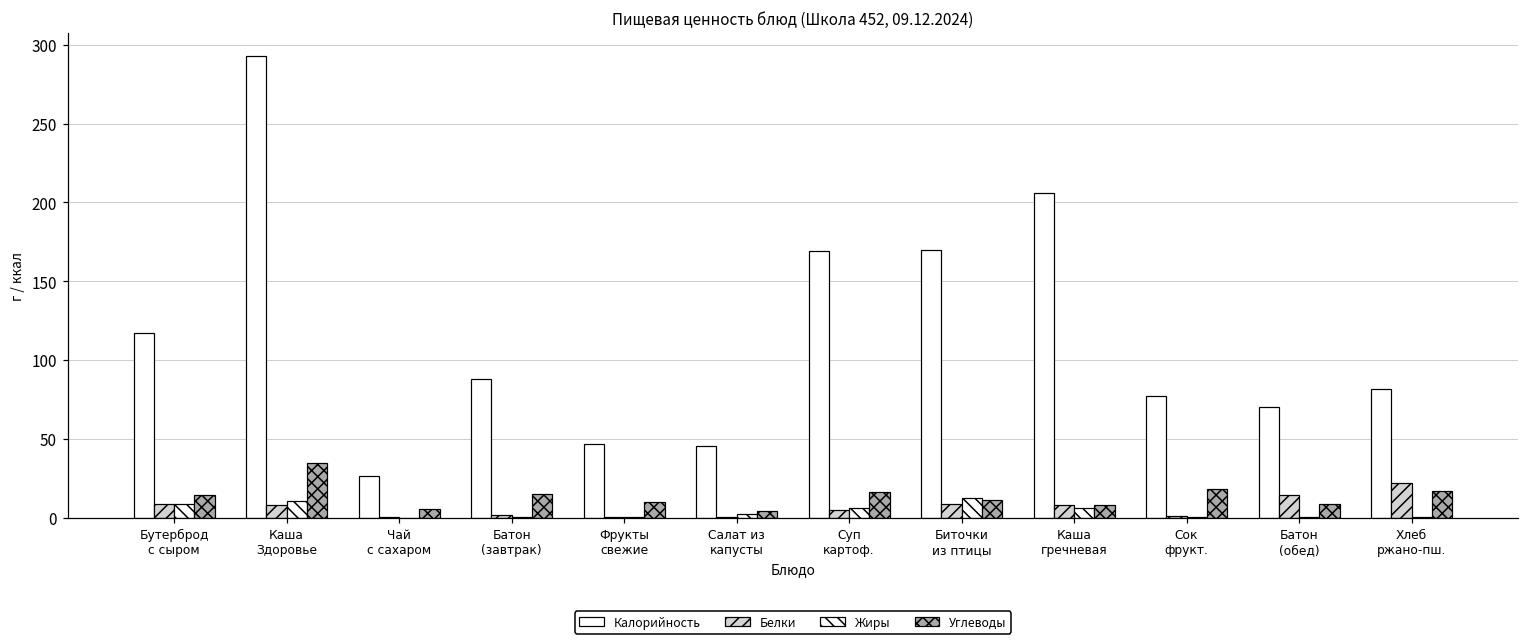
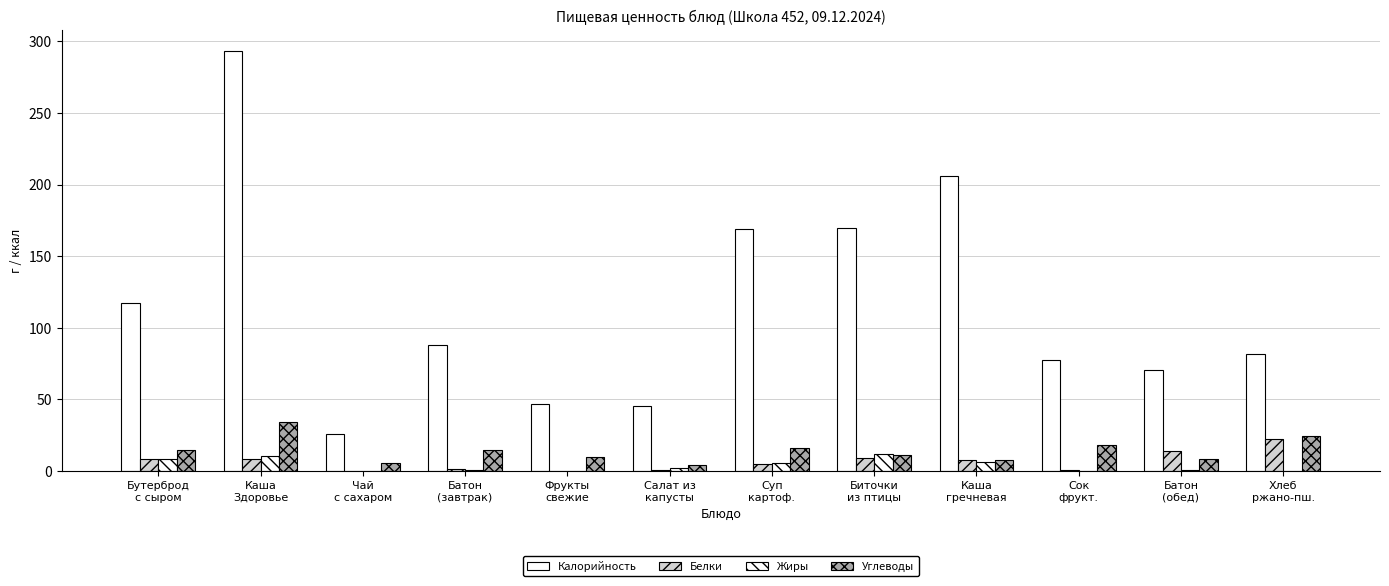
  {
    "Белки": {
      "Бутерброд с сыром": 9,
      "Каша Здоровье": 8,
      "Суп картоф.": 5,
      "Биточки из птицы": 9,
      "Каша гречневая": 8,
      "Батон (обед)": 14,
      "Хлеб ржано-пш.": 22
    },
    "Углеводы": {
      "Бутерброд с сыром": 15,
      "Каша Здоровье": 35,
      "Чай с сахаром": 6,
      "Батон (завтрак)": 15,
      "Фрукты свежие": 10,
      "Салат из капусты": 4,
      "Суп картоф.": 16,
      "Биточки из птицы": 11,
      "Каша гречневая": 8,
      "Сок фрукт.": 18,
      "Батон (обед)": 9,
-     "Хлеб ржано-пш.": 17
+     "Хлеб ржано-пш.": 24
    }
  }
